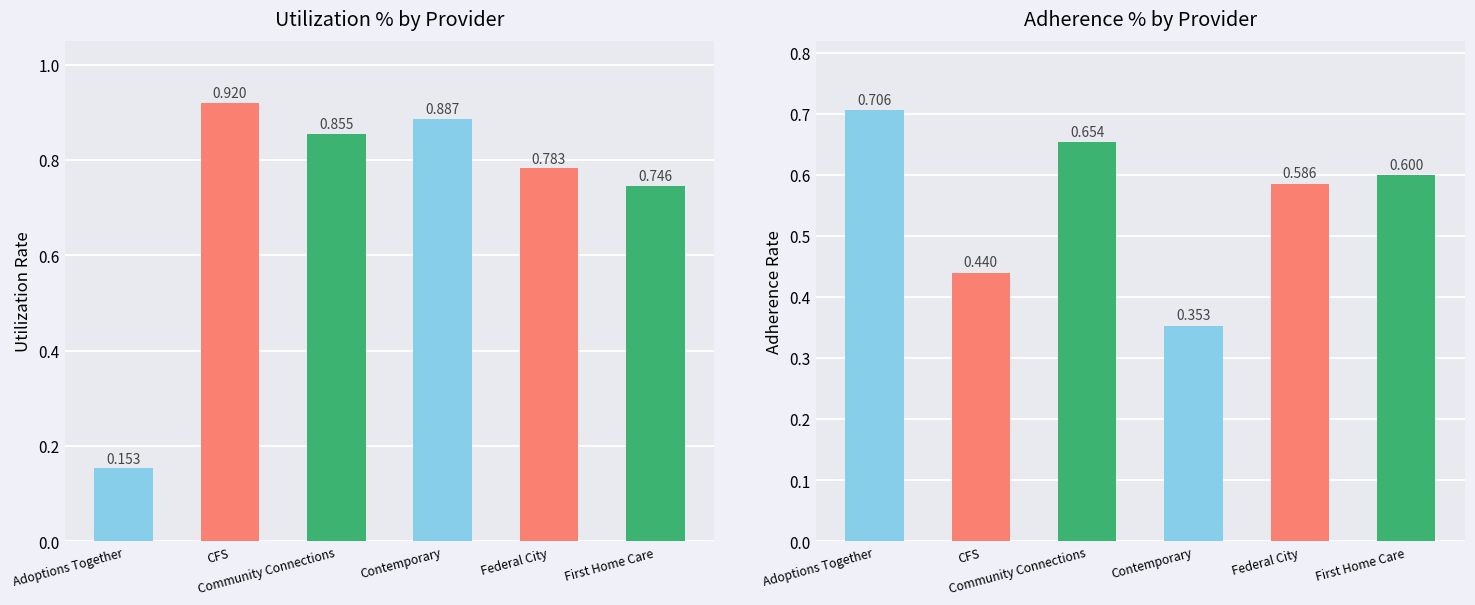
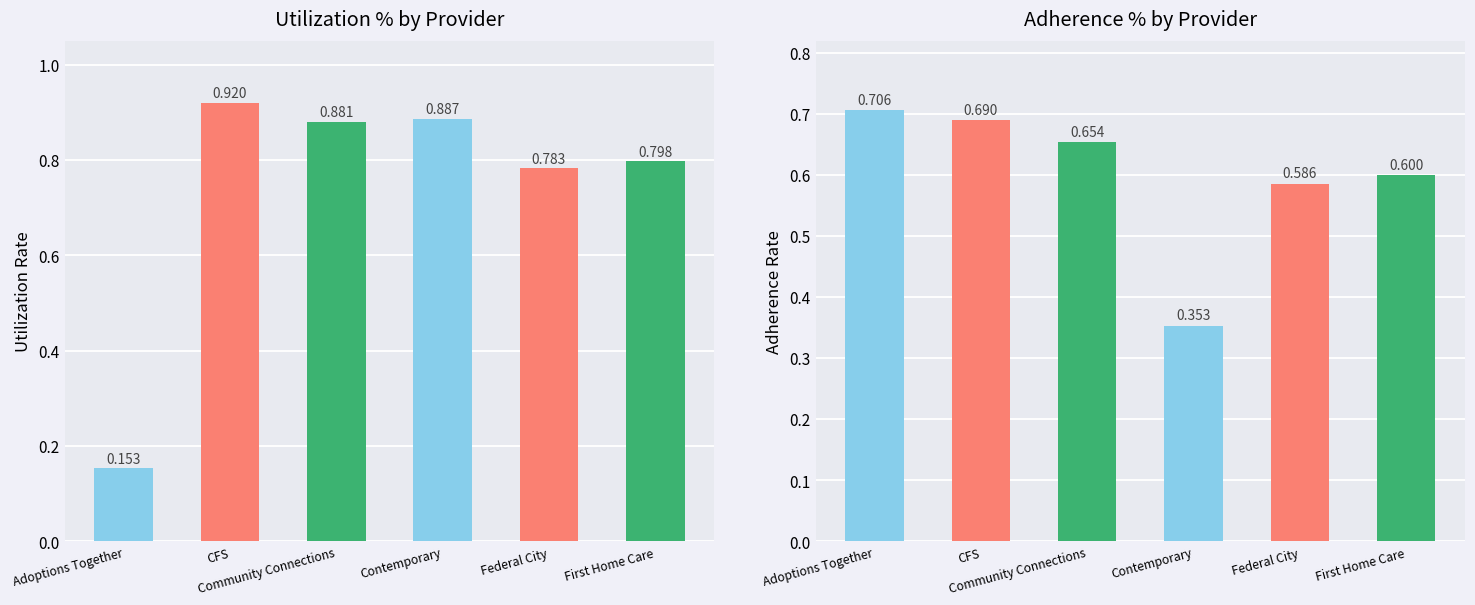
  {
    "Utilization % by Provider": {
      "Adoptions Together": 0.153,
      "CFS": 0.920,
-     "Community Connections": 0.855,
+     "Community Connections": 0.881,
      "Contemporary": 0.887,
      "Federal City": 0.783,
-     "First Home Care": 0.746
+     "First Home Care": 0.798
    },
    "Adherence % by Provider": {
      "Adoptions Together": 0.706,
-     "CFS": 0.440,
+     "CFS": 0.690,
      "Community Connections": 0.654,
      "Contemporary": 0.353,
      "Federal City": 0.586,
      "First Home Care": 0.600
    }
  }
